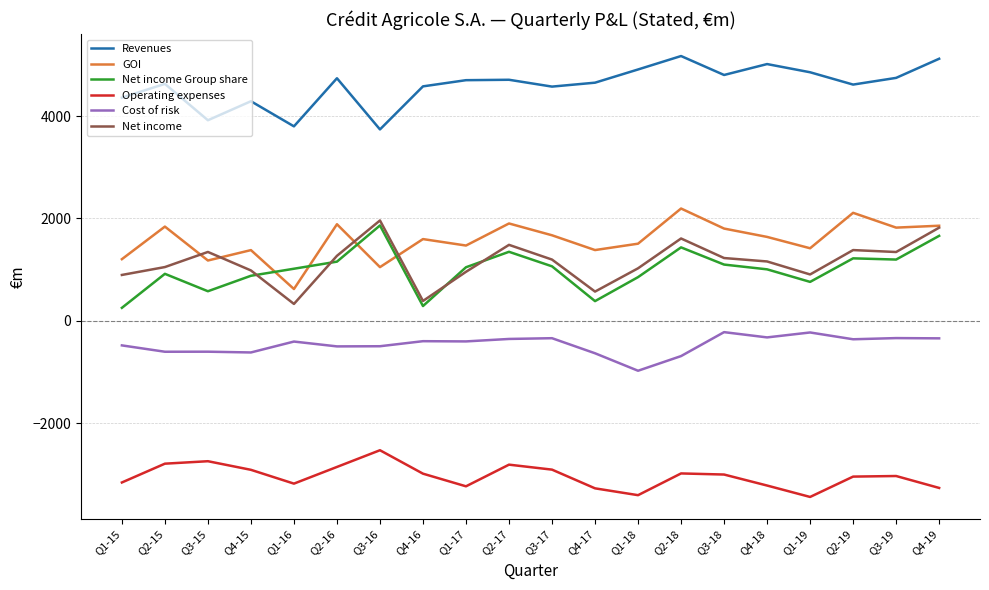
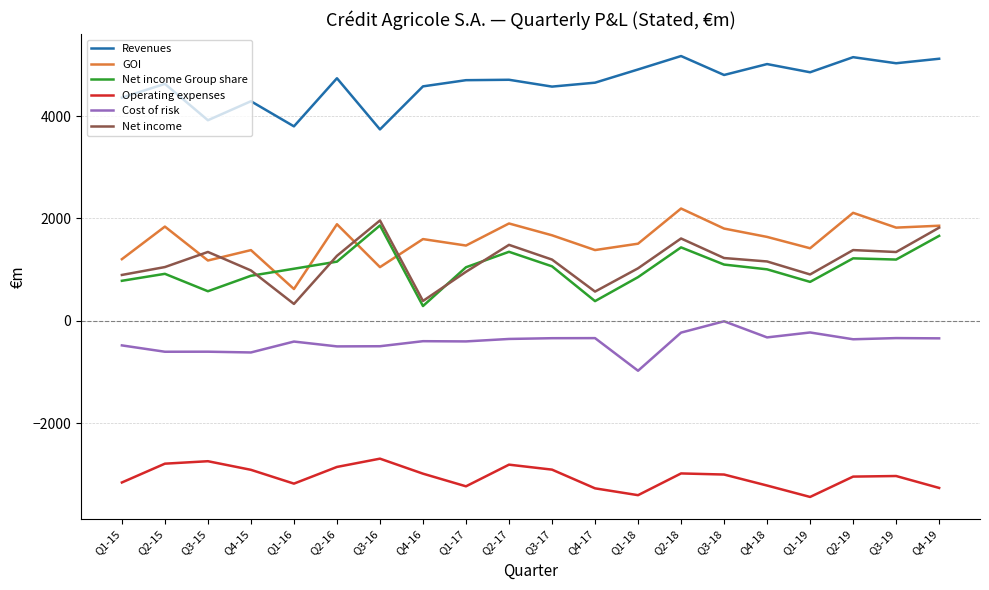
  {
    "Revenues": {
      "Q1-16": 3800,
      "Q2-16": 4700,
      "Q3-16": 3700,
      "Q4-16": 4600,
      "Q1-17": 4700,
      "Q2-17": 4700,
      "Q3-17": 4600,
      "Q4-17": 4700,
      "Q1-18": 4900,
      "Q2-18": 5200,
      "Q3-18": 4800,
      "Q4-18": 5000,
      "Q1-19": 4900,
-     "Q2-19": 4600,
-     "Q3-19": 4700,
+     "Q2-19": 5100,
+     "Q3-19": 5000,
      "Q4-19": 5100
    },
    "GOI": {
      "Q1-15": 1200,
      "Q2-15": 1800,
      "Q3-15": 1200,
      "Q4-15": 1400,
      "Q1-16": 600,
      "Q2-16": 1900,
      "Q3-16": 1100,
      "Q4-16": 1600,
      "Q1-17": 1500,
      "Q2-17": 1900,
      "Q3-17": 1700,
      "Q4-17": 1400,
      "Q1-18": 1500,
      "Q2-18": 2200,
      "Q3-18": 1800,
      "Q4-18": 1600,
      "Q1-19": 1400,
      "Q2-19": 2100,
      "Q3-19": 1800
    },
    "Net income Group share": {
-     "Q1-15": 300,
+     "Q1-15": 800,
      "Q2-15": 900,
      "Q3-15": 600,
      "Q4-15": 900,
      "Q1-16": 1000,
      "Q2-16": 1200,
      "Q3-16": 1900,
      "Q4-16": 300,
      "Q1-17": 1000,
      "Q2-17": 1400,
      "Q3-17": 1100,
      "Q4-17": 400,
      "Q1-18": 900,
      "Q2-18": 1400,
      "Q3-18": 1100,
      "Q4-18": 1000,
      "Q1-19": 800,
      "Q2-19": 1200,
      "Q3-19": 1200,
      "Q4-19": 1700
    },
    "Operating expenses": {
      "Q1-15": -3200,
      "Q2-15": -2800,
      "Q3-15": -2700,
      "Q4-15": -2900,
      "Q1-16": -3200,
      "Q2-16": -2800,
-     "Q3-16": -2500,
+     "Q3-16": -2700,
      "Q4-16": -3000,
      "Q1-17": -3200,
      "Q2-17": -2800,
      "Q3-17": -2900,
      "Q4-17": -3300,
      "Q1-18": -3400,
      "Q2-18": -3000,
      "Q3-18": -3000,
      "Q4-18": -3200,
      "Q1-19": -3400,
      "Q2-19": -3000,
      "Q3-19": -3000,
      "Q4-19": -3300
    },
    "Cost of risk": {
      "Q1-15": -500,
      "Q2-15": -600,
      "Q3-15": -600,
      "Q4-15": -600,
      "Q1-16": -400,
      "Q2-16": -500,
      "Q3-16": -500,
      "Q4-16": -400,
      "Q1-17": -400,
      "Q2-17": -400,
      "Q3-17": -300,
-     "Q4-17": -600,
+     "Q4-17": -300,
      "Q1-18": -1000,
-     "Q2-18": -700,
-     "Q3-18": -200,
+     "Q2-18": -200,
+     "Q3-18": 0,
      "Q4-18": -300,
      "Q1-19": -200,
      "Q2-19": -400,
      "Q3-19": -300,
      "Q4-19": -300
    },
    "Net income": {
      "Q1-15": 900,
      "Q2-15": 1100,
      "Q3-15": 1300,
      "Q4-15": 1000,
      "Q1-16": 300,
      "Q2-16": 1300,
      "Q3-16": 2000,
      "Q4-16": 400,
      "Q1-17": 1000,
      "Q2-17": 1500,
      "Q3-17": 1200,
      "Q4-17": 600,
      "Q1-18": 1000,
      "Q2-18": 1600,
      "Q3-18": 1200,
      "Q4-18": 1200,
      "Q1-19": 900,
      "Q2-19": 1400,
      "Q3-19": 1300
    }
  }
